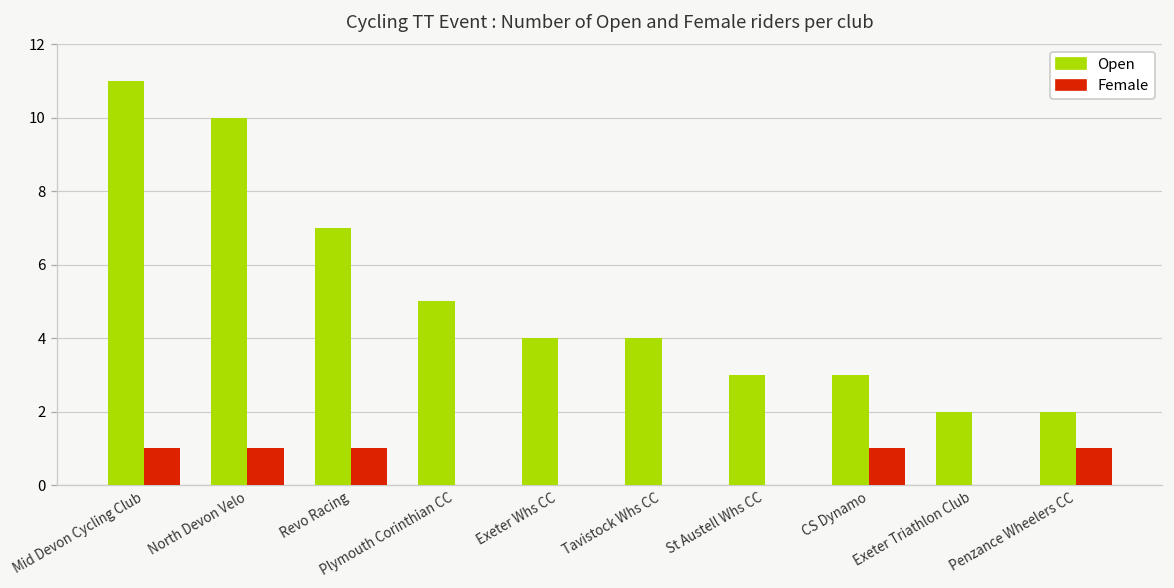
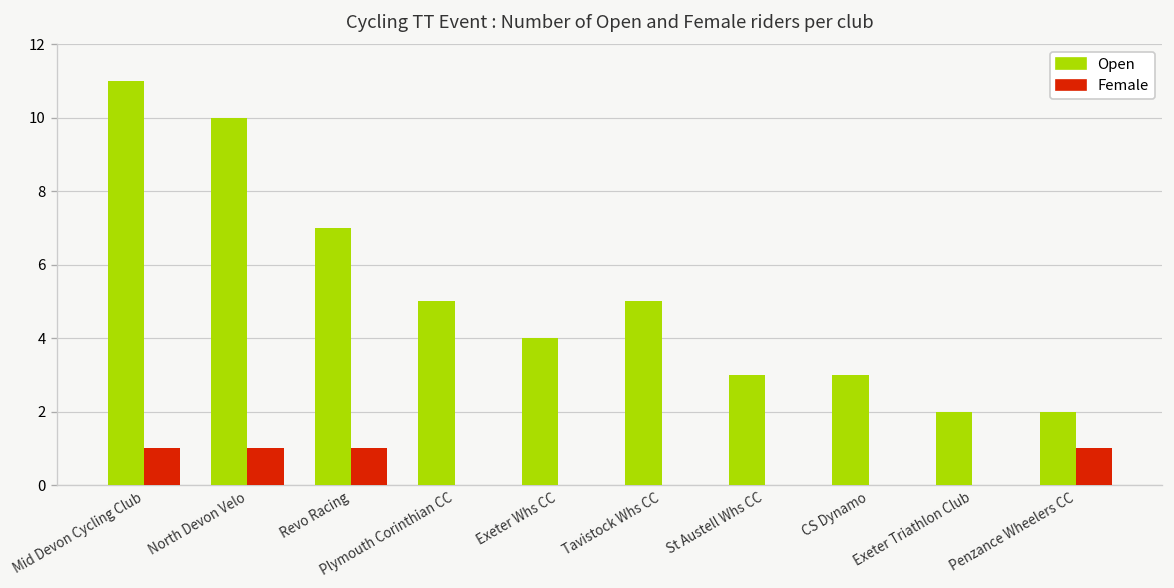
  {
    "Open": {
      "Mid Devon Cycling Club": 11,
      "North Devon Velo": 10,
      "Revo Racing": 7,
      "Plymouth Corinthian CC": 5,
      "Exeter Whs CC": 4,
-     "Tavistock Whs CC": 4,
+     "Tavistock Whs CC": 5,
      "St Austell Whs CC": 3,
      "CS Dynamo": 3,
      "Exeter Triathlon Club": 2,
      "Penzance Wheelers CC": 2
    },
    "Female": {
      "Mid Devon Cycling Club": 1,
      "North Devon Velo": 1,
      "Revo Racing": 1,
      "Plymouth Corinthian CC": 0,
      "Exeter Whs CC": 0,
      "Tavistock Whs CC": 0,
      "St Austell Whs CC": 0,
-     "CS Dynamo": 1,
+     "CS Dynamo": 0,
      "Exeter Triathlon Club": 0,
      "Penzance Wheelers CC": 1
    }
  }
